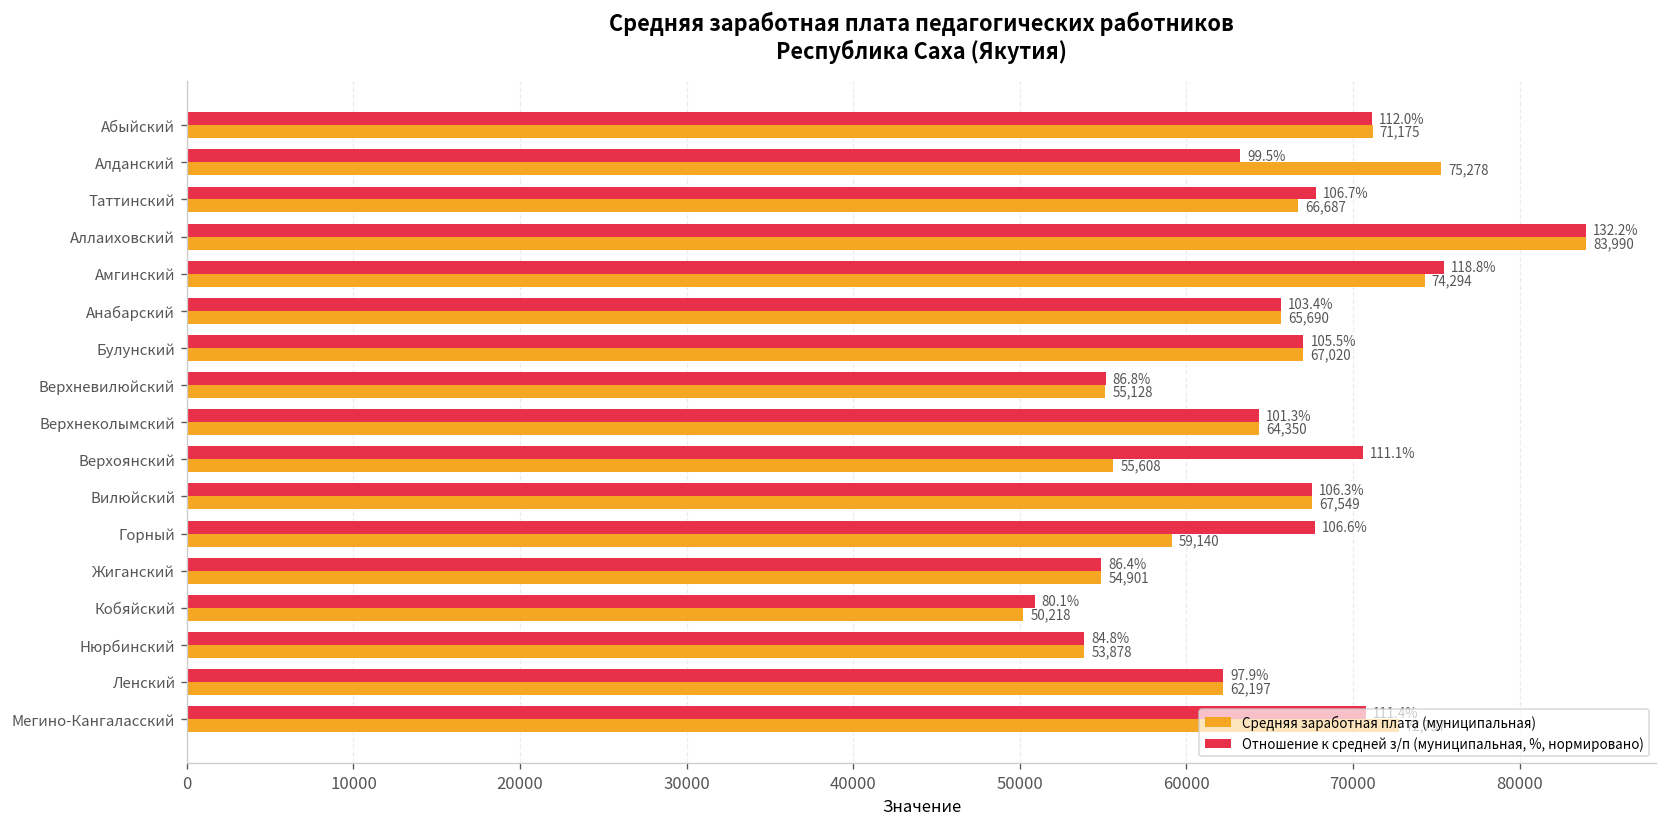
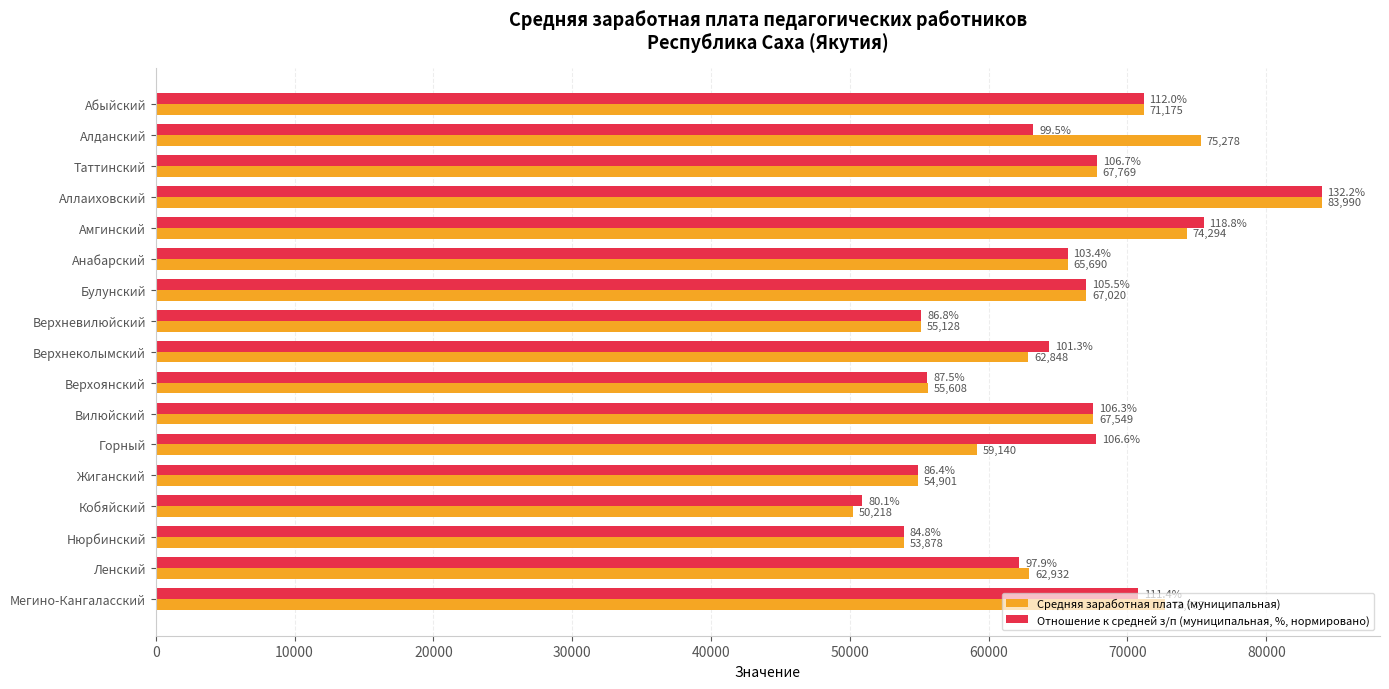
  {
    "Средняя заработная плата (муниципальная)": {
      "Абыйский": "71,175",
      "Алданский": "75,278",
-     "Таттинский": "66,687",
+     "Таттинский": "67,769",
      "Аллаиховский": "83,990",
      "Амгинский": "74,294",
      "Анабарский": "65,690",
      "Булунский": "67,020",
      "Верхневилюйский": "55,128",
-     "Верхнеколымский": "64,350",
+     "Верхнеколымский": "62,848",
      "Верхоянский": "55,608",
      "Вилюйский": "67,549",
      "Горный": "59,140",
      "Жиганский": "54,901",
      "Кобяйский": "50,218",
      "Нюрбинский": "53,878",
-     "Ленский": "62,197"
+     "Ленский": "62,932"
    },
    "Отношение к средней з/п (муниципальная, %, нормировано)": {
-     "Верхоянский": "111.1%"
+     "Верхоянский": "87.5%"
    }
  }
